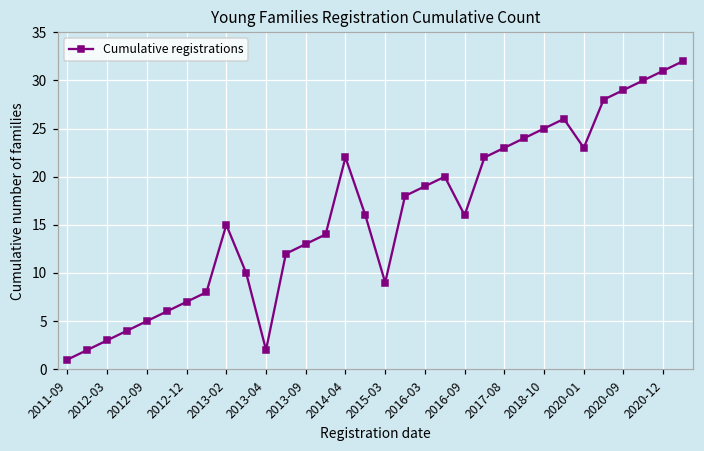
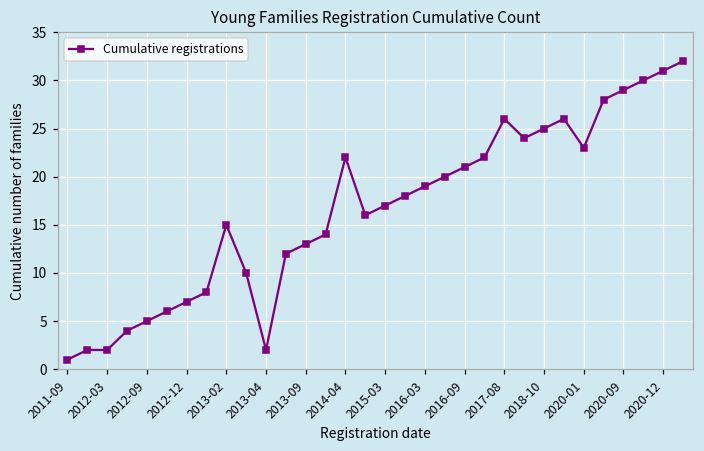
  {
    "2011-09": 1,
-   "2012-03": 3,
+   "2012-03": 2,
    "2012-09": 5,
    "2012-12": 7,
    "2013-02": 15,
    "2013-04": 2,
    "2014-04": 22,
-   "2015-03": 9,
+   "2015-03": 17,
    "2016-03": 19,
-   "2016-09": 16,
-   "2017-08": 23,
+   "2016-09": 21,
+   "2017-08": 26,
    "2018-10": 25,
    "2020-01": 23
  }
